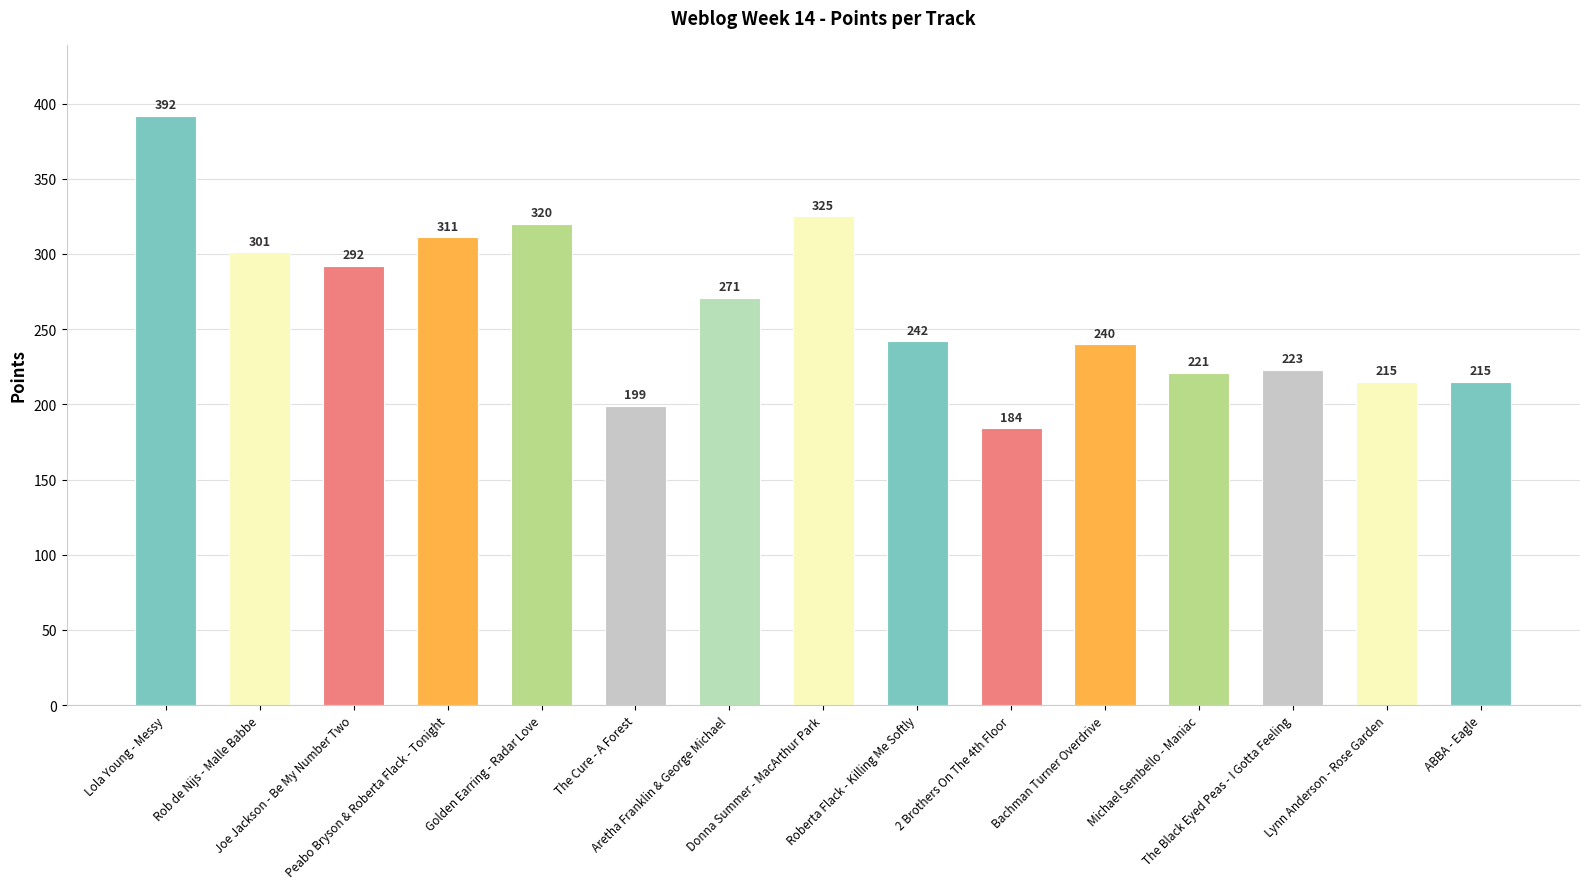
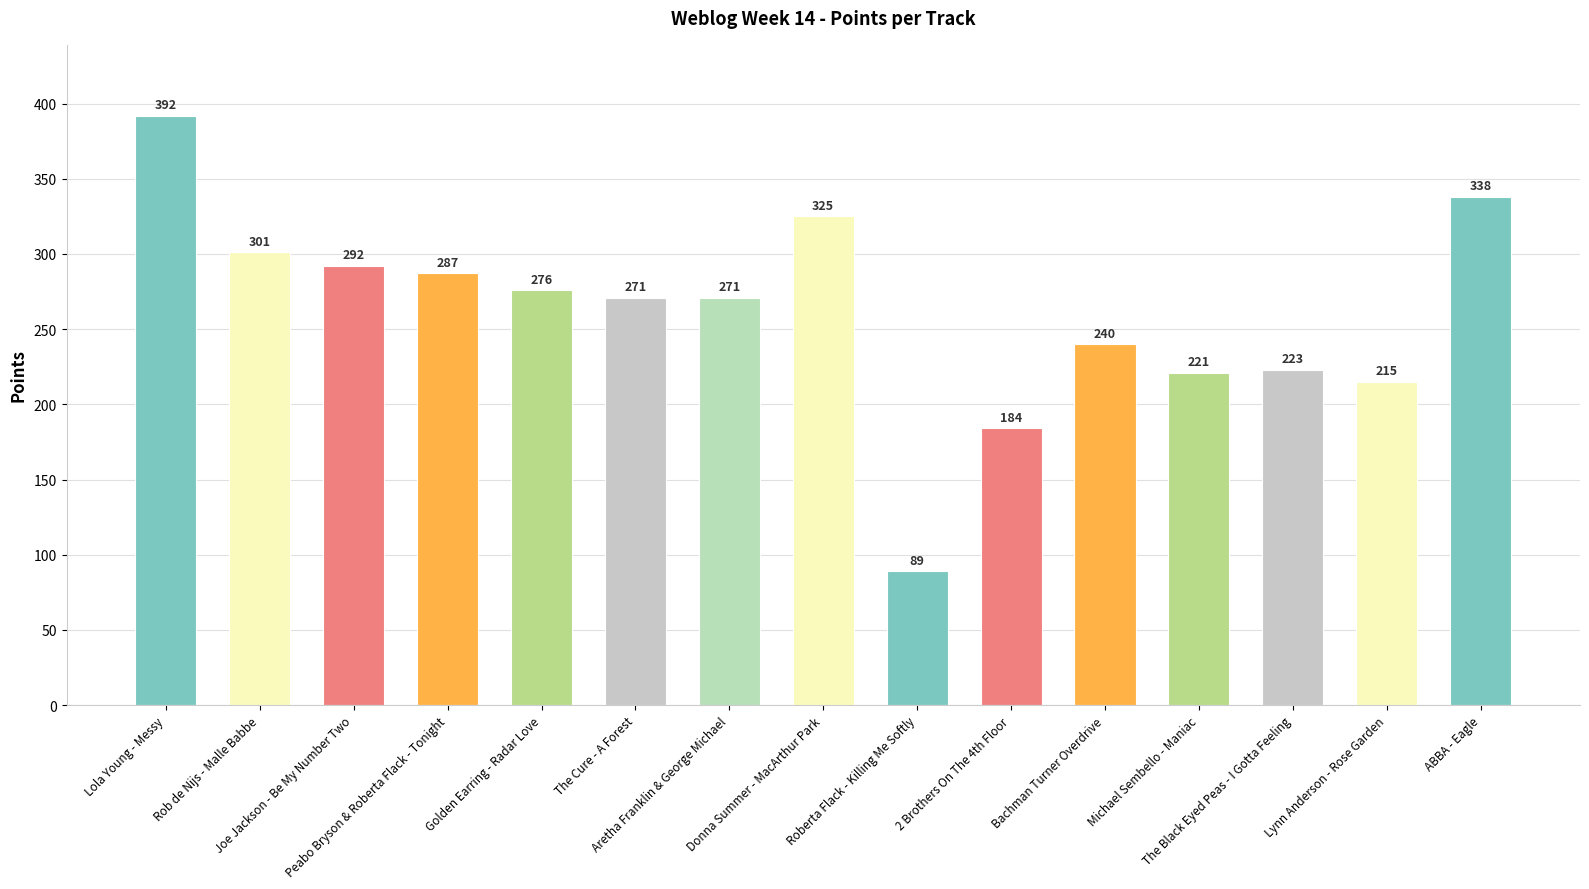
  {
    "Lola Young - Messy": 392,
    "Rob de Nijs - Malle Babbe": 301,
    "Joe Jackson - Be My Number Two": 292,
-   "Peabo Bryson & Roberta Flack - Tonight": 311,
-   "Golden Earring - Radar Love": 320,
-   "The Cure - A Forest": 199,
+   "Peabo Bryson & Roberta Flack - Tonight": 287,
+   "Golden Earring - Radar Love": 276,
+   "The Cure - A Forest": 271,
    "Aretha Franklin & George Michael": 271,
    "Donna Summer - MacArthur Park": 325,
-   "Roberta Flack - Killing Me Softly": 242,
+   "Roberta Flack - Killing Me Softly": 89,
    "2 Brothers On The 4th Floor": 184,
    "Bachman Turner Overdrive": 240,
    "Michael Sembello - Maniac": 221,
    "The Black Eyed Peas - I Gotta Feeling": 223,
    "Lynn Anderson - Rose Garden": 215,
-   "ABBA - Eagle": 215
+   "ABBA - Eagle": 338
  }
